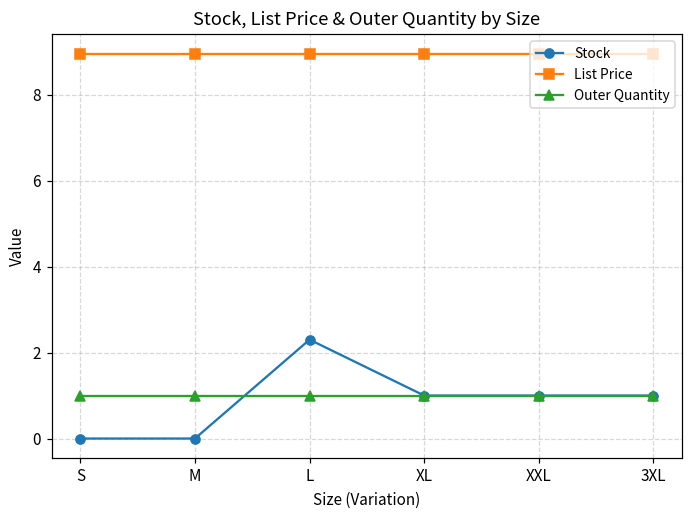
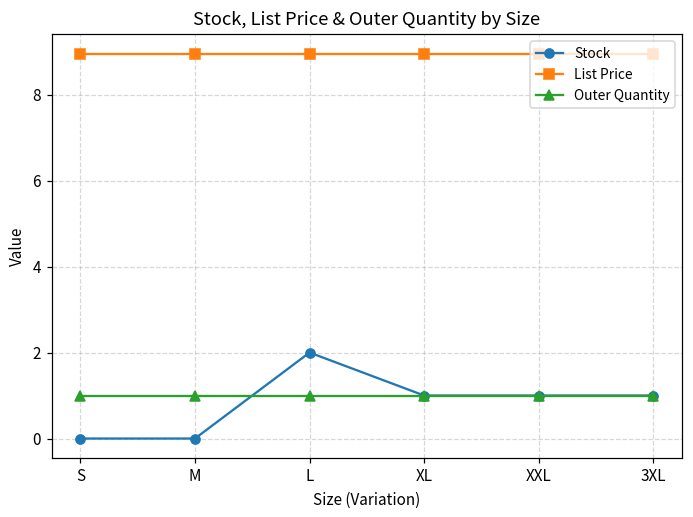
  {
    "Stock": {
      "S": 0.0,
      "M": 0.0,
-     "L": 2.3
+     "L": 2.0
    },
    "List Price": {
      "S": 9.0,
      "M": 9.0,
      "L": 9.0,
      "XL": 9.0
    },
    "Outer Quantity": {
      "S": 1.0,
      "M": 1.0,
      "L": 1.0
    }
  }
